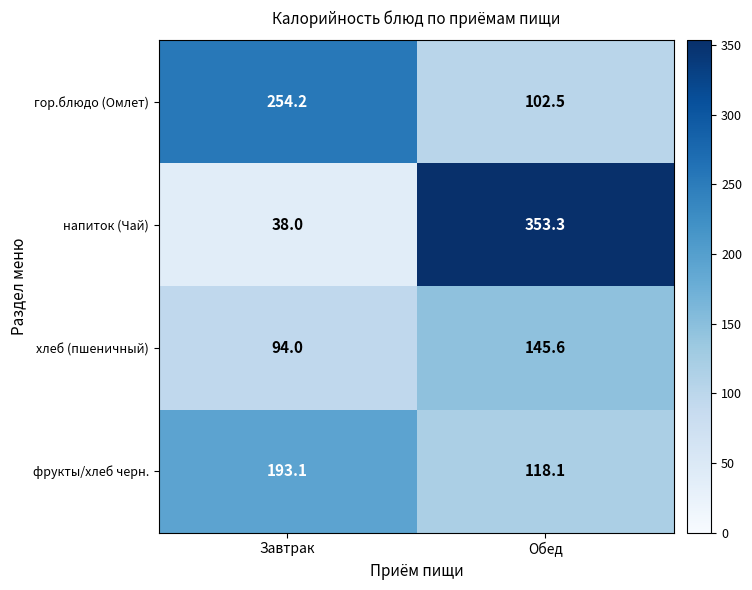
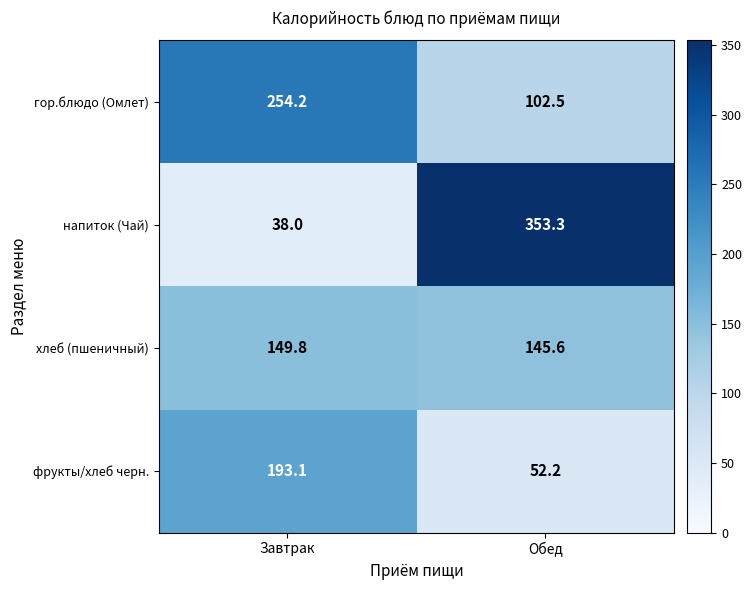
  {
    "гор.блюдо (Омлет)": {
      "Завтрак": 254.2,
      "Обед": 102.5
    },
    "напиток (Чай)": {
      "Завтрак": 38.0,
      "Обед": 353.3
    },
    "хлеб (пшеничный)": {
-     "Завтрак": 94.0,
+     "Завтрак": 149.8,
      "Обед": 145.6
    },
    "фрукты/хлеб черн.": {
      "Завтрак": 193.1,
-     "Обед": 118.1
+     "Обед": 52.2
    }
  }
